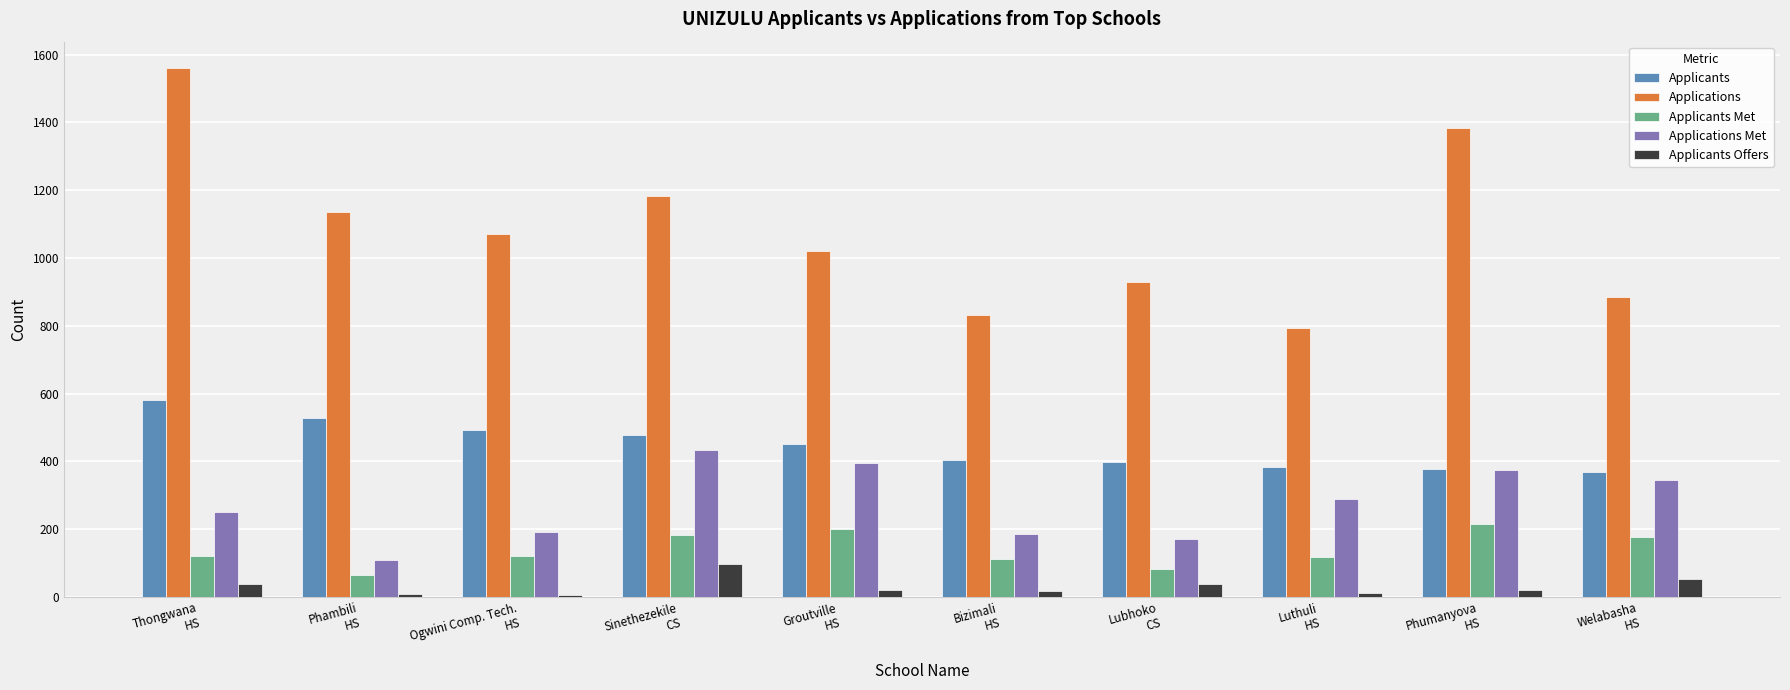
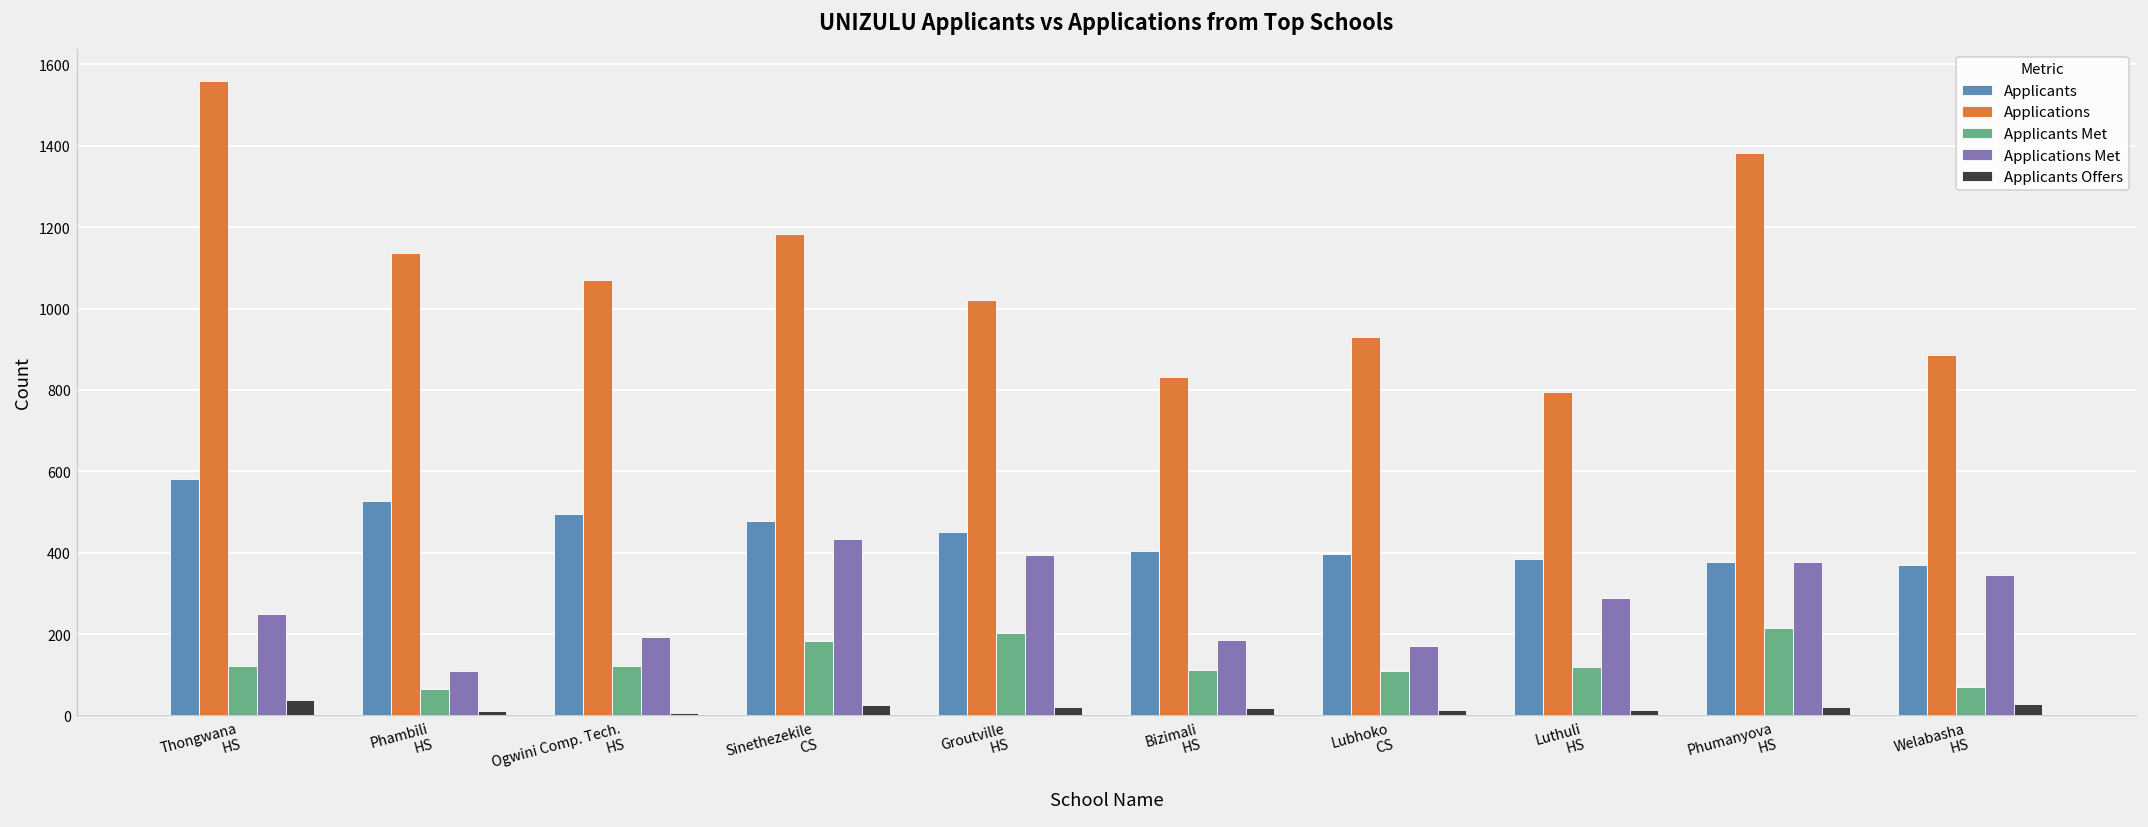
  {
    "Applications": {
      "Thongwana HS": 1560,
      "Phambili HS": 1140,
      "Ogwini Comp. Tech. HS": 1070,
      "Sinethezekile CS": 1180,
      "Groutville HS": 1020,
      "Bizimali HS": 830,
      "Lubhoko CS": 930,
      "Luthuli HS": 790,
      "Phumanyova HS": 1380,
      "Welabasha HS": 890
    },
    "Applicants Met": {
      "Thongwana HS": 120,
      "Phambili HS": 60,
      "Ogwini Comp. Tech. HS": 120,
      "Sinethezekile CS": 180,
      "Groutville HS": 200,
      "Bizimali HS": 110,
-     "Lubhoko CS": 80,
+     "Lubhoko CS": 110,
      "Luthuli HS": 120,
      "Phumanyova HS": 220,
-     "Welabasha HS": 180
+     "Welabasha HS": 70
    },
    "Applicants Offers": {
      "Thongwana HS": 40,
      "Phambili HS": 10,
-     "Sinethezekile CS": 100,
+     "Sinethezekile CS": 30,
      "Groutville HS": 20,
      "Bizimali HS": 20,
-     "Lubhoko CS": 40,
+     "Lubhoko CS": 10,
      "Luthuli HS": 10,
      "Phumanyova HS": 20,
-     "Welabasha HS": 50
+     "Welabasha HS": 30
    }
  }
